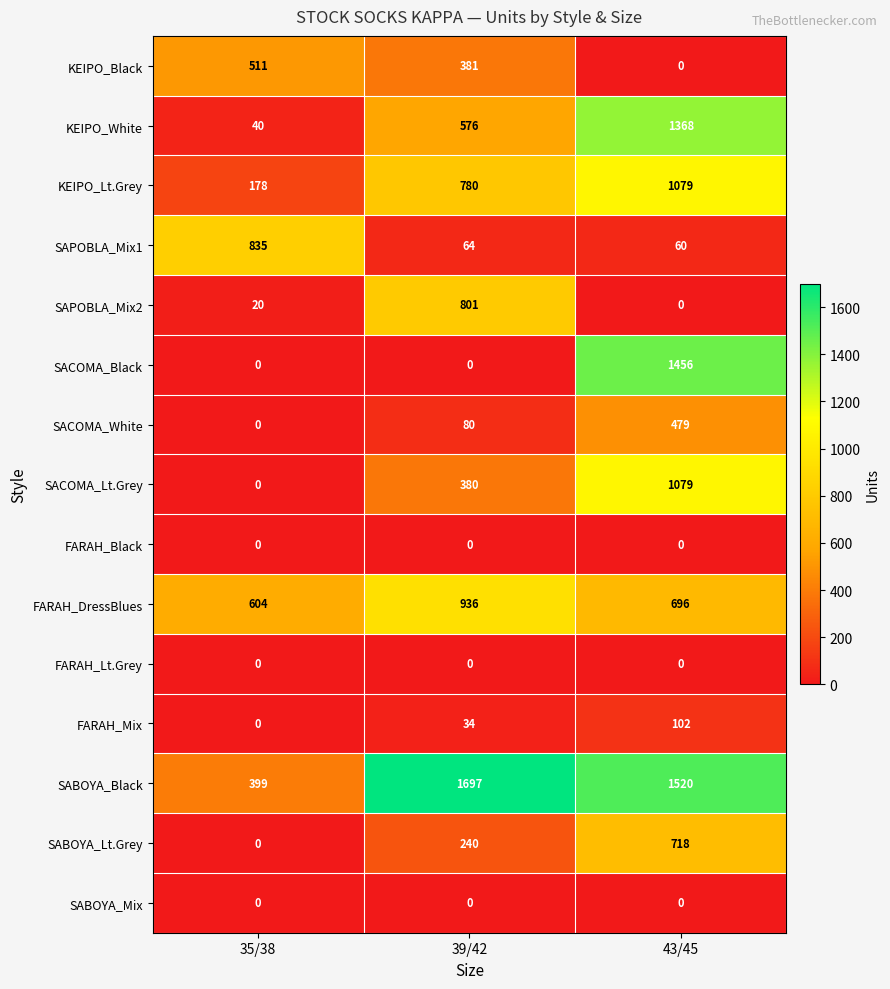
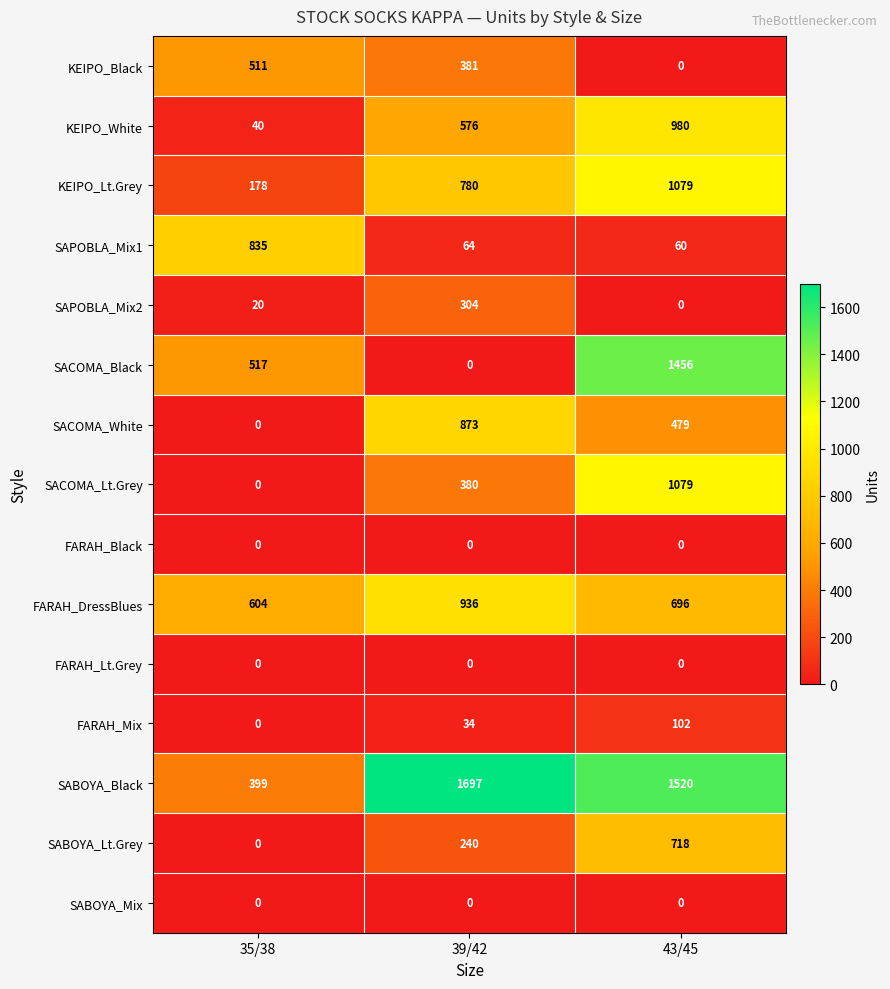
  {
    "KEIPO_Black": {
      "35/38": 511,
      "39/42": 381,
      "43/45": 0
    },
    "KEIPO_White": {
      "35/38": 40,
      "39/42": 576,
-     "43/45": 1368
+     "43/45": 980
    },
    "KEIPO_Lt.Grey": {
      "35/38": 178,
      "39/42": 780,
      "43/45": 1079
    },
    "SAPOBLA_Mix1": {
      "35/38": 835,
      "39/42": 64,
      "43/45": 60
    },
    "SAPOBLA_Mix2": {
      "35/38": 20,
-     "39/42": 801,
+     "39/42": 304,
      "43/45": 0
    },
    "SACOMA_Black": {
-     "35/38": 0,
+     "35/38": 517,
      "39/42": 0,
      "43/45": 1456
    },
    "SACOMA_White": {
      "35/38": 0,
-     "39/42": 80,
+     "39/42": 873,
      "43/45": 479
    },
    "SACOMA_Lt.Grey": {
      "35/38": 0,
      "39/42": 380,
      "43/45": 1079
    },
    "FARAH_Black": {
      "35/38": 0,
      "39/42": 0,
      "43/45": 0
    },
    "FARAH_DressBlues": {
      "35/38": 604,
      "39/42": 936,
      "43/45": 696
    },
    "FARAH_Lt.Grey": {
      "35/38": 0,
      "39/42": 0,
      "43/45": 0
    },
    "FARAH_Mix": {
      "35/38": 0,
      "39/42": 34,
      "43/45": 102
    },
    "SABOYA_Black": {
      "35/38": 399,
      "39/42": 1697,
      "43/45": 1520
    },
    "SABOYA_Lt.Grey": {
      "35/38": 0,
      "39/42": 240,
      "43/45": 718
    },
    "SABOYA_Mix": {
      "35/38": 0,
      "39/42": 0,
      "43/45": 0
    }
  }
